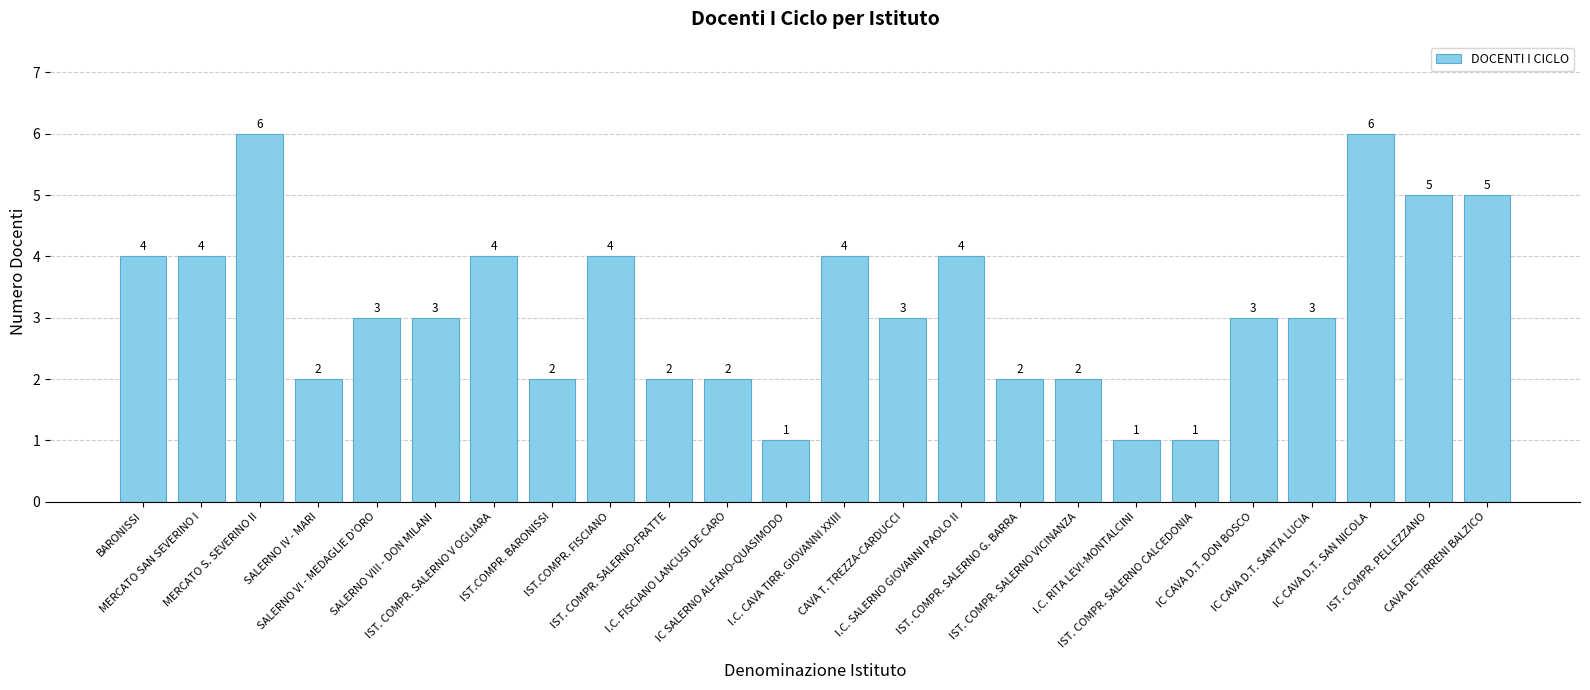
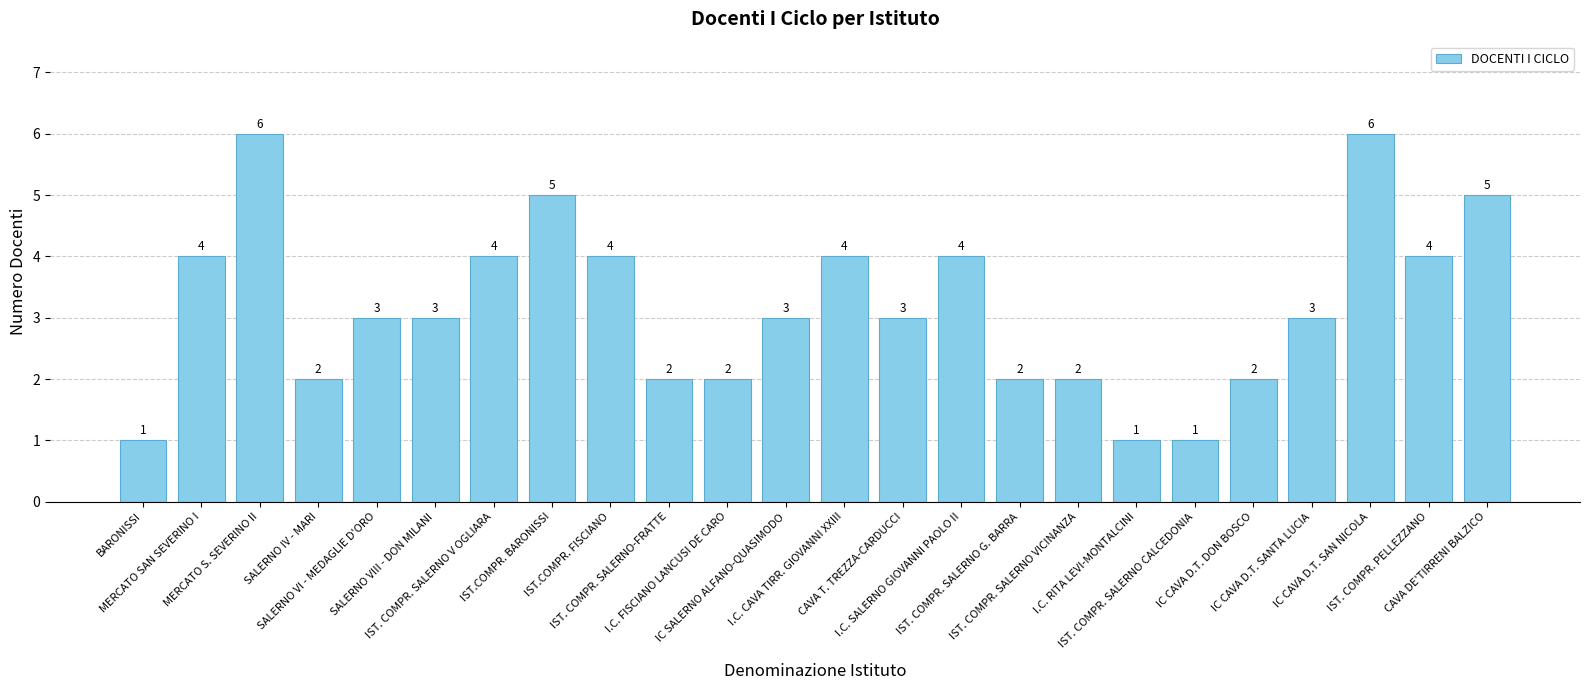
  {
-   "BARONISSI": 4,
+   "BARONISSI": 1,
    "MERCATO SAN SEVERINO I": 4,
    "MERCATO S. SEVERINO II": 6,
    "SALERNO IV - MARI": 2,
    "SALERNO VI - MEDAGLIE D'ORO": 3,
    "SALERNO VIII - DON MILANI": 3,
    "IST. COMPR. SALERNO V OGLIARA": 4,
-   "IST.COMPR. BARONISSI": 2,
+   "IST.COMPR. BARONISSI": 5,
    "IST.COMPR. FISCIANO": 4,
    "IST. COMPR. SALERNO-FRATTE": 2,
    "I.C. FISCIANO LANCUSI DE CARO": 2,
-   "IC SALERNO ALFANO-QUASIMODO": 1,
+   "IC SALERNO ALFANO-QUASIMODO": 3,
    "I.C. CAVA TIRR. GIOVANNI XXIII": 4,
    "CAVA T. TREZZA-CARDUCCI": 3,
    "I.C. SALERNO GIOVANNI PAOLO II": 4,
    "IST. COMPR. SALERNO G. BARRA": 2,
    "IST. COMPR. SALERNO VICINANZA": 2,
    "I.C. RITA LEVI-MONTALCINI": 1,
    "IST. COMPR. SALERNO CALCEDONIA": 1,
-   "IC CAVA D.T. DON BOSCO": 3,
+   "IC CAVA D.T. DON BOSCO": 2,
    "IC CAVA D.T. SANTA LUCIA": 3,
    "IC CAVA D.T. SAN NICOLA": 6,
-   "IST. COMPR. PELLEZZANO": 5,
+   "IST. COMPR. PELLEZZANO": 4,
    "CAVA DE'TIRRENI BALZICO": 5
  }
